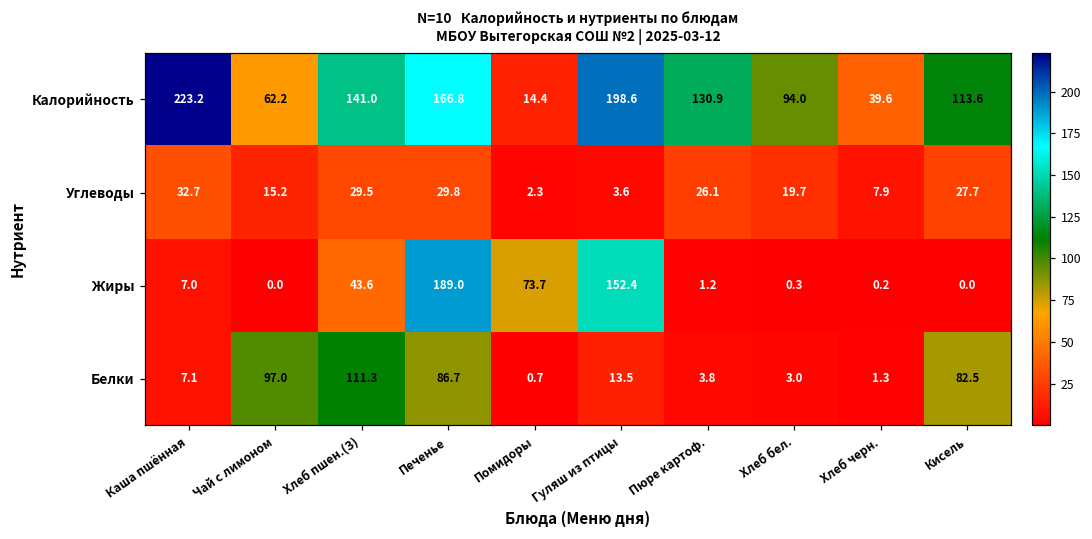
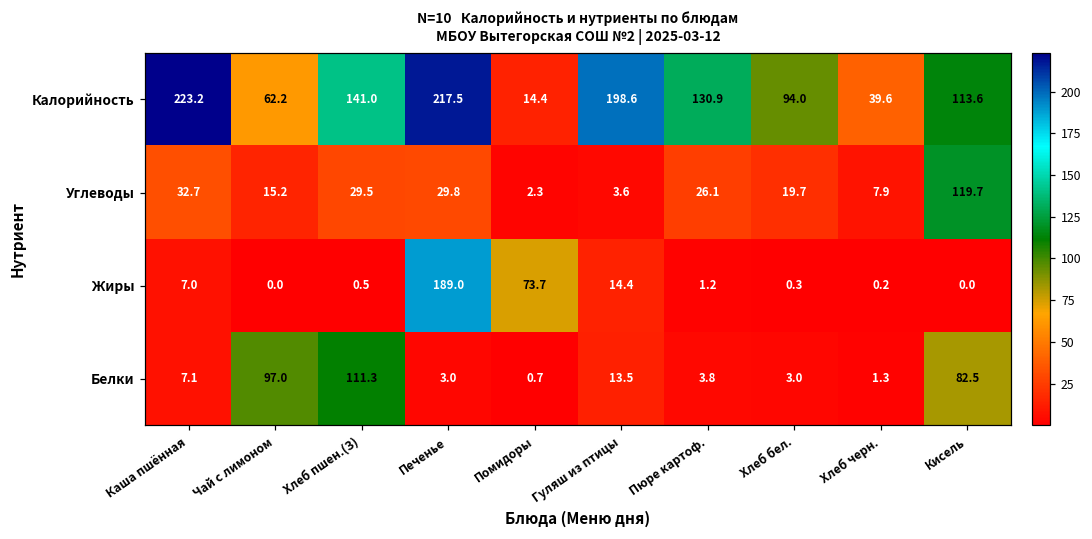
  {
    "Калорийность": {
      "Каша пшённая": 223.2,
      "Чай с лимоном": 62.2,
      "Хлеб пшен.(З)": 141.0,
-     "Печенье": 166.8,
+     "Печенье": 217.5,
      "Помидоры": 14.4,
      "Гуляш из птицы": 198.6,
      "Пюре картоф.": 130.9,
      "Хлеб бел.": 94.0,
      "Хлеб черн.": 39.6,
      "Кисель": 113.6
    },
    "Углеводы": {
      "Каша пшённая": 32.7,
      "Чай с лимоном": 15.2,
      "Хлеб пшен.(З)": 29.5,
      "Печенье": 29.8,
      "Помидоры": 2.3,
      "Гуляш из птицы": 3.6,
      "Пюре картоф.": 26.1,
      "Хлеб бел.": 19.7,
      "Хлеб черн.": 7.9,
-     "Кисель": 27.7
+     "Кисель": 119.7
    },
    "Жиры": {
      "Каша пшённая": 7.0,
      "Чай с лимоном": 0.0,
-     "Хлеб пшен.(З)": 43.6,
+     "Хлеб пшен.(З)": 0.5,
      "Печенье": 189.0,
      "Помидоры": 73.7,
-     "Гуляш из птицы": 152.4,
+     "Гуляш из птицы": 14.4,
      "Пюре картоф.": 1.2,
      "Хлеб бел.": 0.3,
      "Хлеб черн.": 0.2,
      "Кисель": 0.0
    },
    "Белки": {
      "Каша пшённая": 7.1,
      "Чай с лимоном": 97.0,
      "Хлеб пшен.(З)": 111.3,
-     "Печенье": 86.7,
+     "Печенье": 3.0,
      "Помидоры": 0.7,
      "Гуляш из птицы": 13.5,
      "Пюре картоф.": 3.8,
      "Хлеб бел.": 3.0,
      "Хлеб черн.": 1.3,
      "Кисель": 82.5
    }
  }
